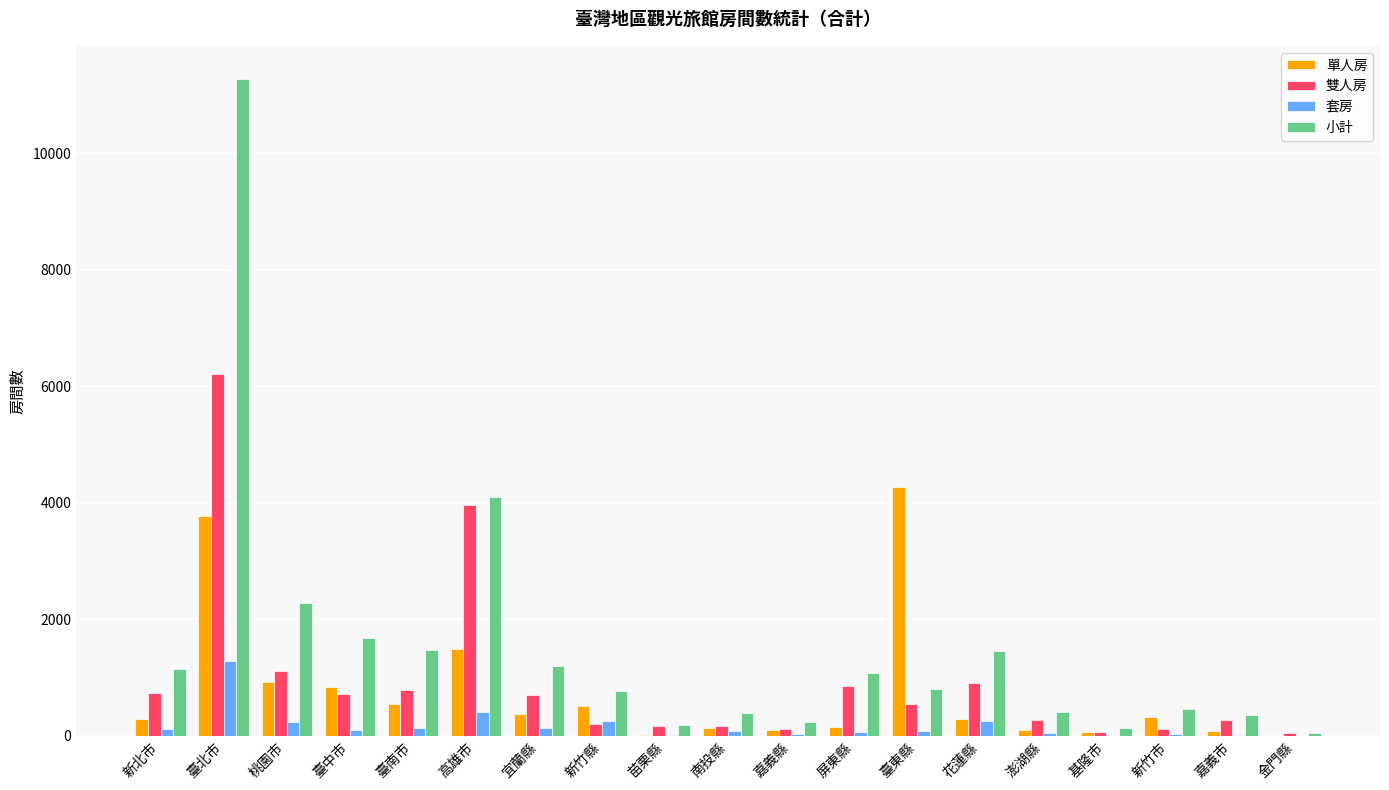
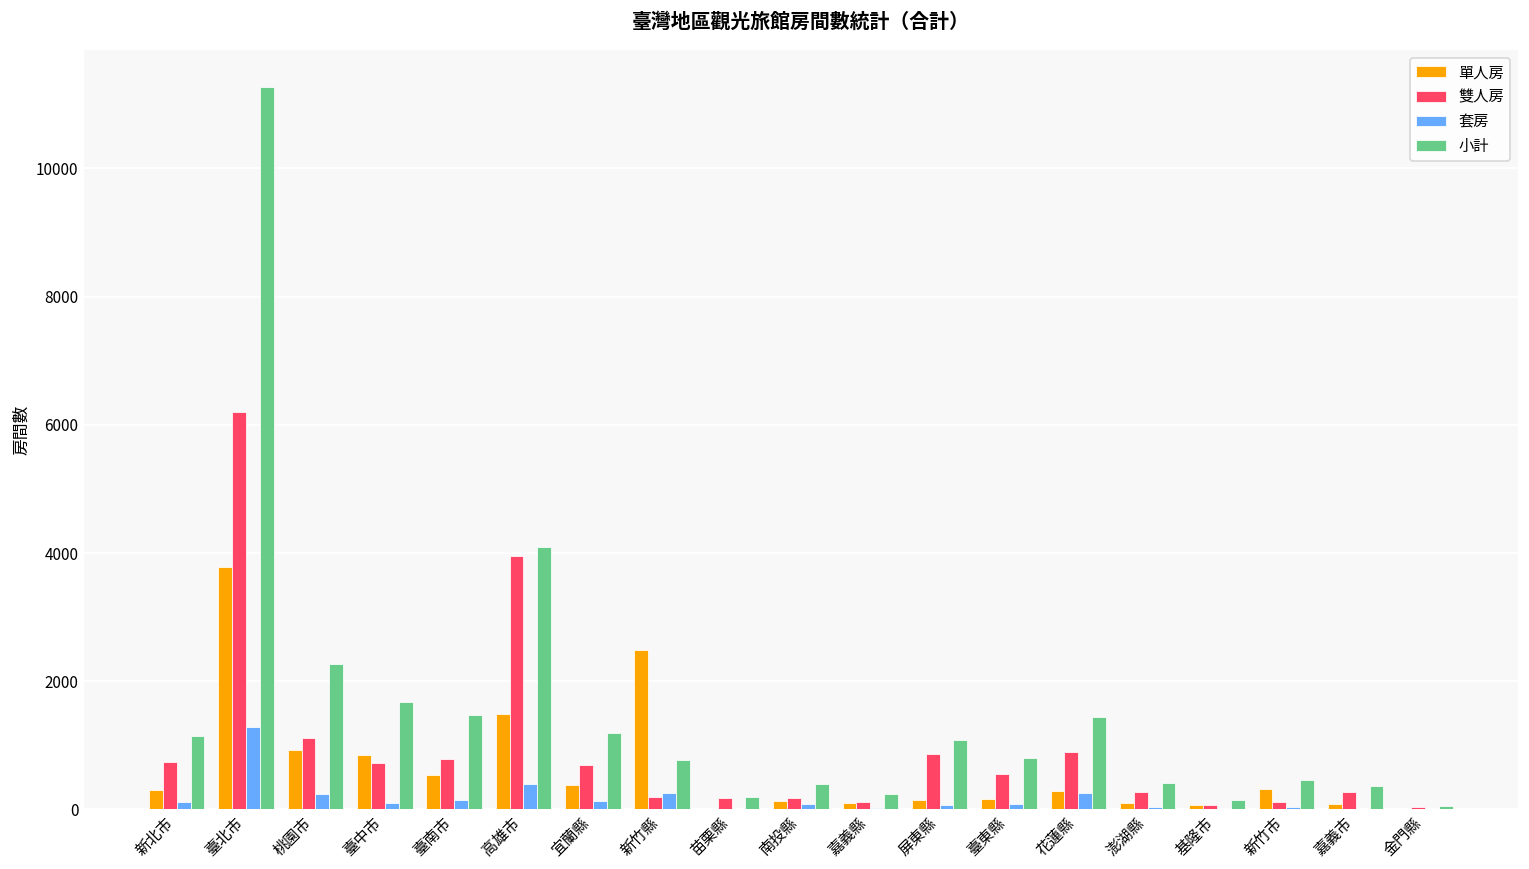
  {
    "單人房": {
      "新北市": 300,
      "臺北市": 3800,
      "桃園市": 900,
      "臺中市": 800,
      "臺南市": 500,
      "高雄市": 1500,
      "宜蘭縣": 400,
-     "新竹縣": 500,
+     "新竹縣": 2500,
      "南投縣": 100,
      "嘉義縣": 100,
      "屏東縣": 200,
-     "臺東縣": 4300,
+     "臺東縣": 200,
      "花蓮縣": 300,
      "澎湖縣": 100,
      "基隆市": 100,
      "新竹市": 300,
      "嘉義市": 100
    },
    "雙人房": {
      "新北市": 700,
      "臺北市": 6200,
      "桃園市": 1100,
      "臺中市": 700,
      "臺南市": 800,
      "高雄市": 4000,
      "宜蘭縣": 700,
      "新竹縣": 200,
      "苗栗縣": 200,
      "南投縣": 200,
      "嘉義縣": 100,
      "屏東縣": 900,
      "臺東縣": 600,
      "花蓮縣": 900,
      "澎湖縣": 300,
      "基隆市": 100,
      "新竹市": 100,
      "嘉義市": 300
    },
    "套房": {
      "新北市": 100,
      "臺北市": 1300,
      "桃園市": 200,
      "臺中市": 100,
      "臺南市": 100,
      "高雄市": 400,
      "宜蘭縣": 100,
      "新竹縣": 300,
      "南投縣": 100,
      "屏東縣": 100,
      "臺東縣": 100,
      "花蓮縣": 300
    },
    "小計": {
      "新北市": 1100,
      "臺北市": 11300,
      "桃園市": 2300,
      "臺中市": 1700,
      "臺南市": 1500,
      "高雄市": 4100,
      "宜蘭縣": 1200,
      "新竹縣": 800,
      "苗栗縣": 200,
      "南投縣": 400,
      "嘉義縣": 200,
      "屏東縣": 1100,
      "臺東縣": 800,
      "花蓮縣": 1400,
      "澎湖縣": 400,
      "基隆市": 100,
      "新竹市": 500,
      "嘉義市": 400,
      "金門縣": 0
    }
  }
